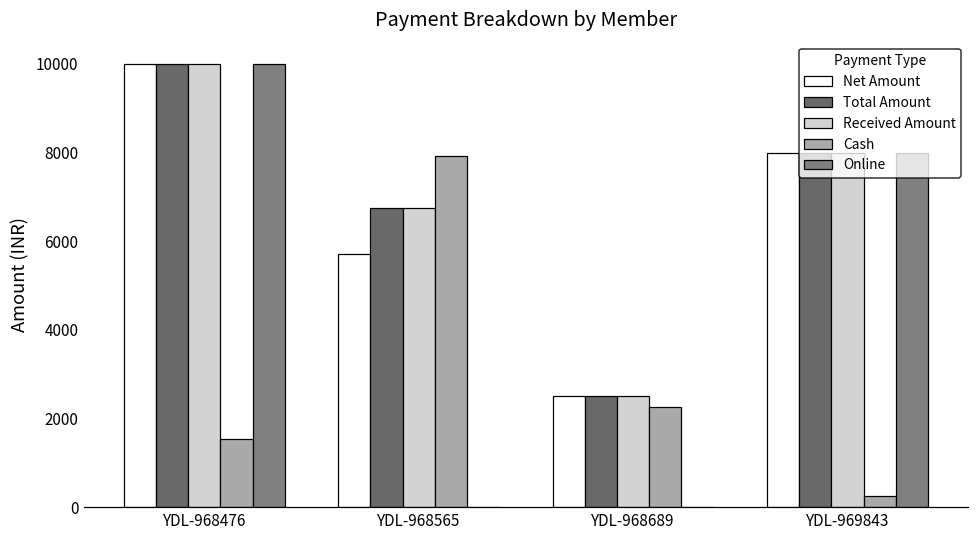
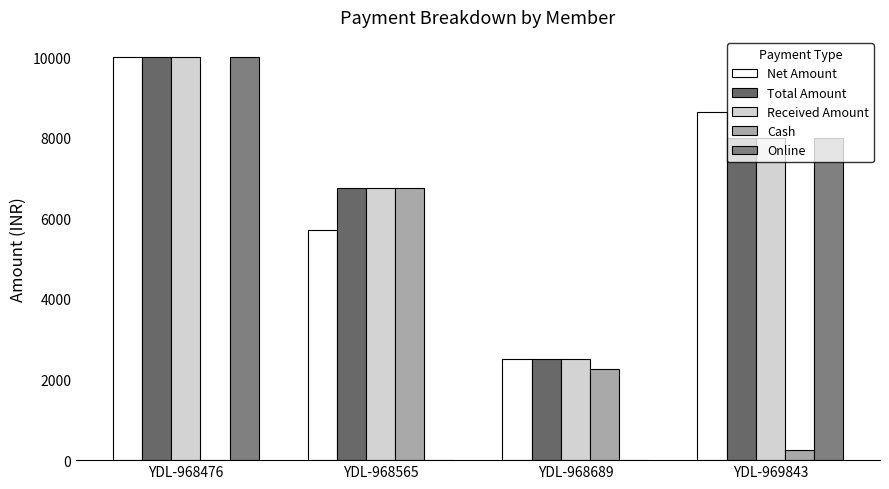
  {
    "Net Amount": {
      "YDL-968476": 10000,
      "YDL-968565": 5700,
      "YDL-968689": 2500,
-     "YDL-969843": 8000
+     "YDL-969843": 8600
    },
    "Received Amount": {
      "YDL-968476": 10000,
      "YDL-968565": 6800,
      "YDL-968689": 2500
    },
    "Cash": {
-     "YDL-968476": 1500,
-     "YDL-968565": 7900,
+     "YDL-968476": 0,
+     "YDL-968565": 6800,
      "YDL-968689": 2300,
      "YDL-969843": 300
    }
  }
